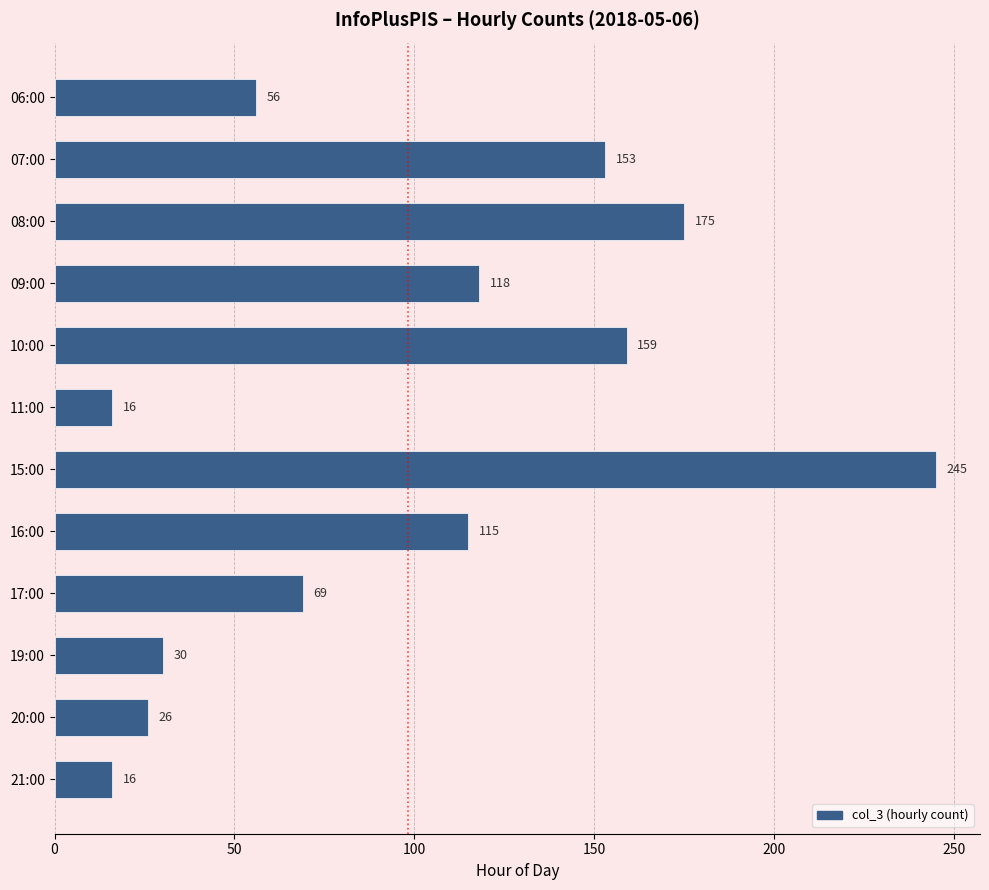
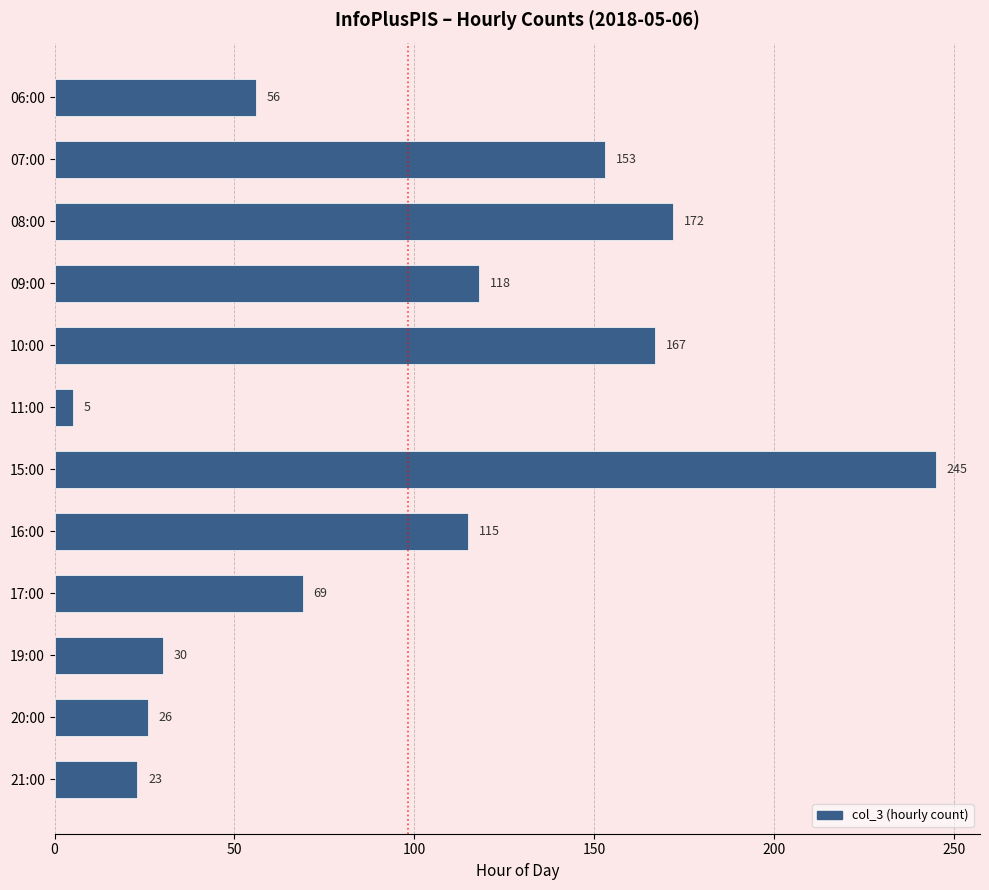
  {
    "06:00": 56,
    "07:00": 153,
-   "08:00": 175,
+   "08:00": 172,
    "09:00": 118,
-   "10:00": 159,
-   "11:00": 16,
+   "10:00": 167,
+   "11:00": 5,
    "15:00": 245,
    "16:00": 115,
    "17:00": 69,
    "19:00": 30,
    "20:00": 26,
-   "21:00": 16
+   "21:00": 23
  }
